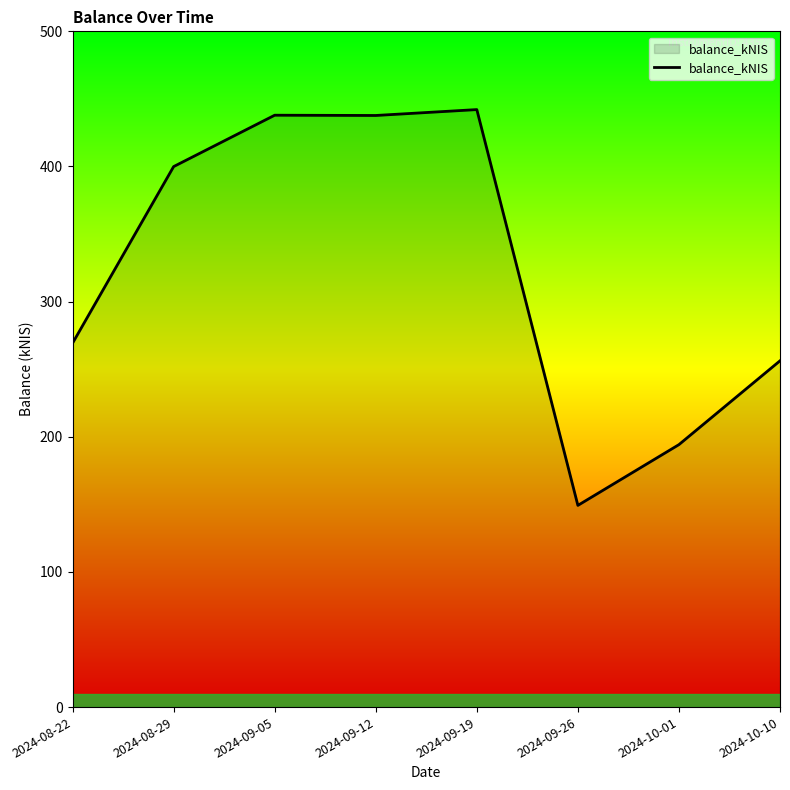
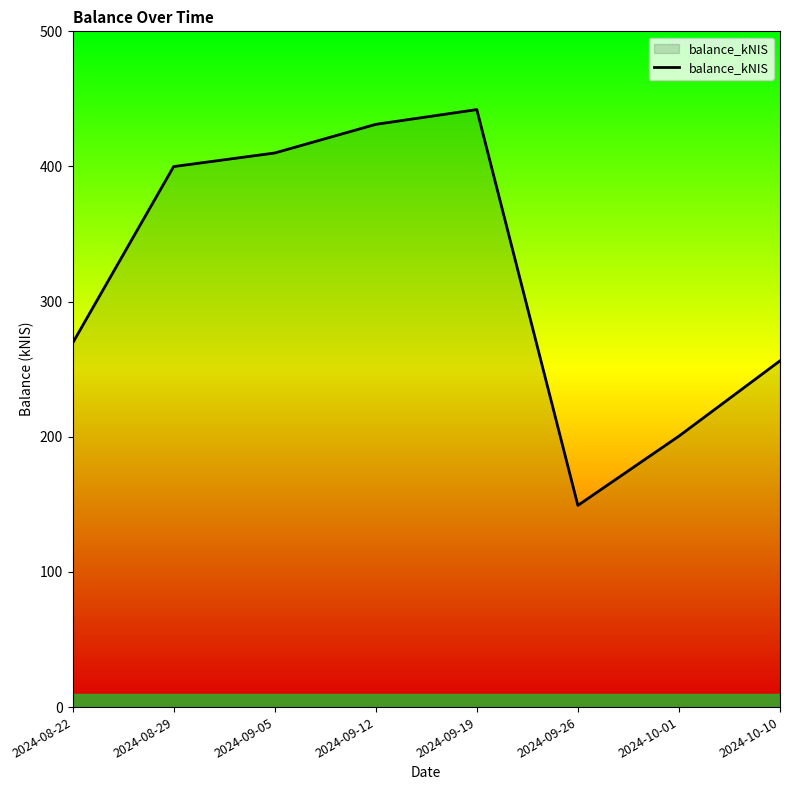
  {
    "2024-08-22": 269,
    "2024-08-29": 400,
-   "2024-09-05": 438,
-   "2024-09-12": 438,
+   "2024-09-05": 410,
+   "2024-09-12": 431,
    "2024-09-19": 442,
    "2024-09-26": 149,
-   "2024-10-01": 194,
+   "2024-10-01": 201,
    "2024-10-10": 256
  }
